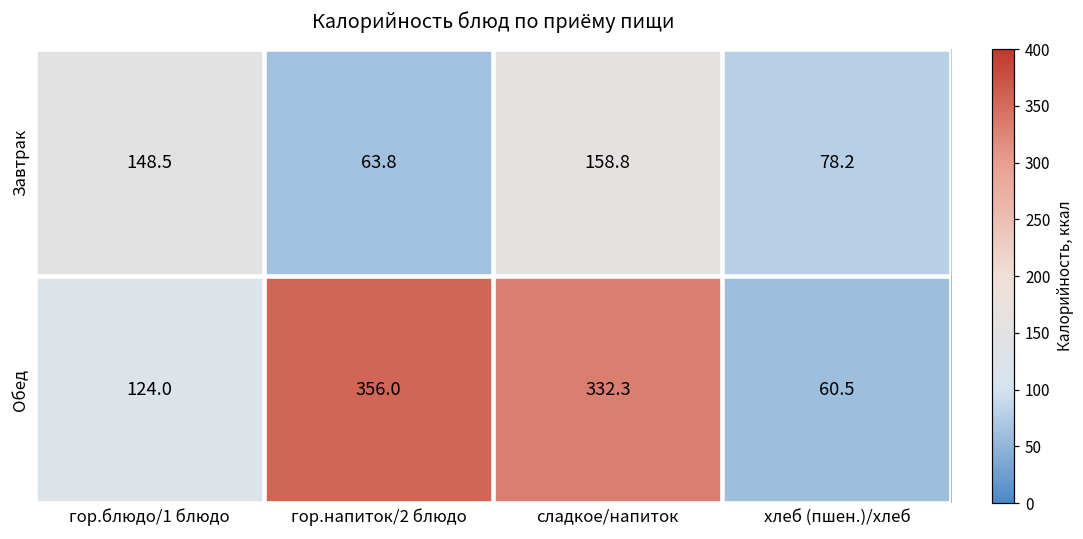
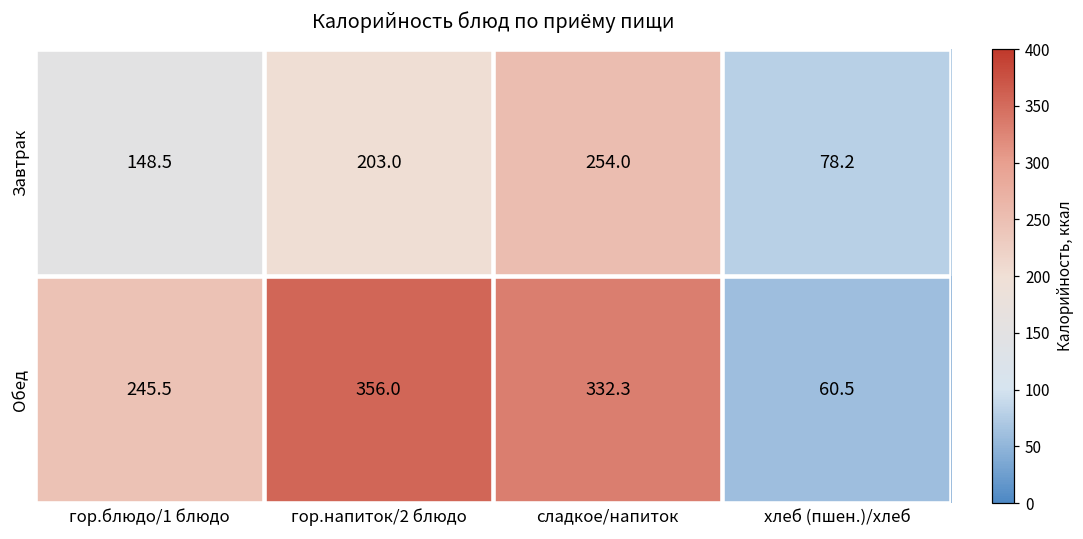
  {
    "Завтрак": {
      "гор.блюдо/1 блюдо": 148.5,
-     "гор.напиток/2 блюдо": 63.8,
-     "сладкое/напиток": 158.8,
+     "гор.напиток/2 блюдо": 203.0,
+     "сладкое/напиток": 254.0,
      "хлеб (пшен.)/хлеб": 78.2
    },
    "Обед": {
-     "гор.блюдо/1 блюдо": 124.0,
+     "гор.блюдо/1 блюдо": 245.5,
      "гор.напиток/2 блюдо": 356.0,
      "сладкое/напиток": 332.3,
      "хлеб (пшен.)/хлеб": 60.5
    }
  }
